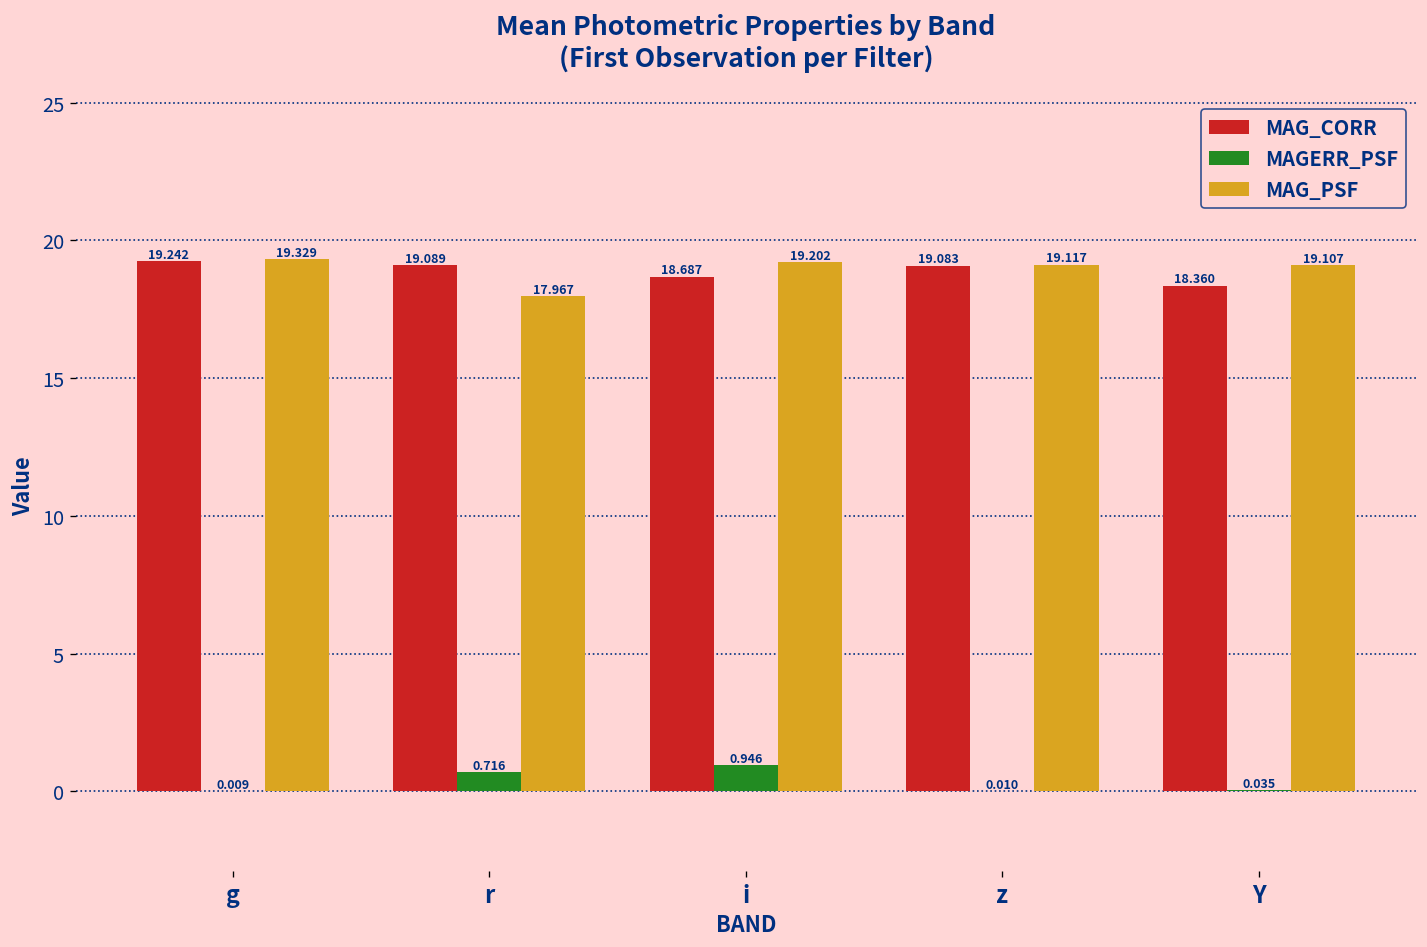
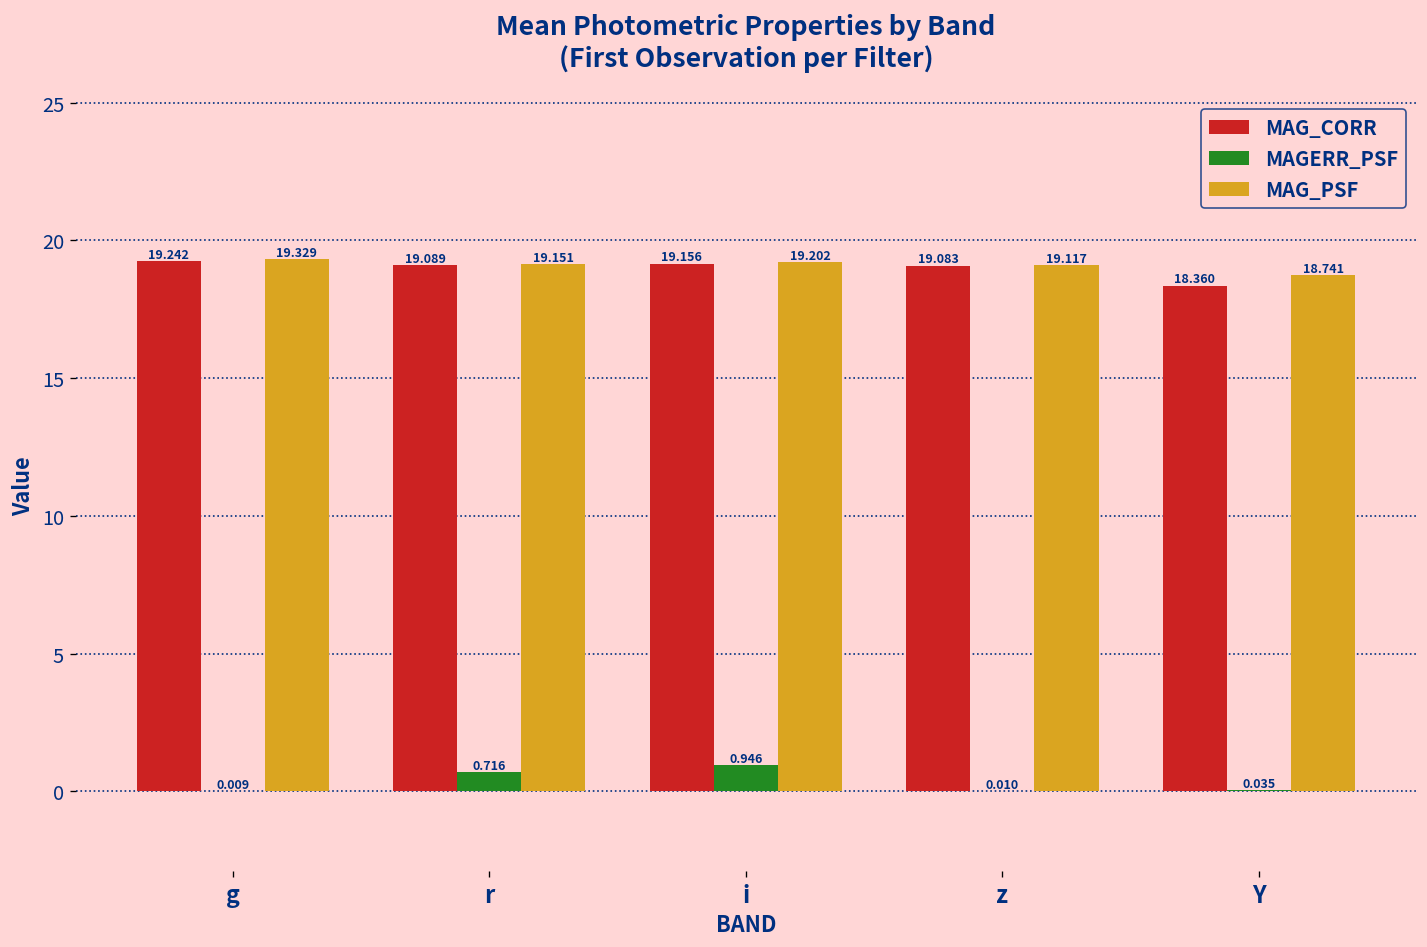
  {
    "MAG_CORR": {
      "g": 19.242,
      "r": 19.089,
-     "i": 18.687,
+     "i": 19.156,
      "z": 19.083,
      "Y": 18.360
    },
    "MAGERR_PSF": {
      "g": 0.009,
      "r": 0.716,
      "i": 0.946,
      "z": 0.010,
      "Y": 0.035
    },
    "MAG_PSF": {
      "g": 19.329,
-     "r": 17.967,
+     "r": 19.151,
      "i": 19.202,
      "z": 19.117,
-     "Y": 19.107
+     "Y": 18.741
    }
  }
